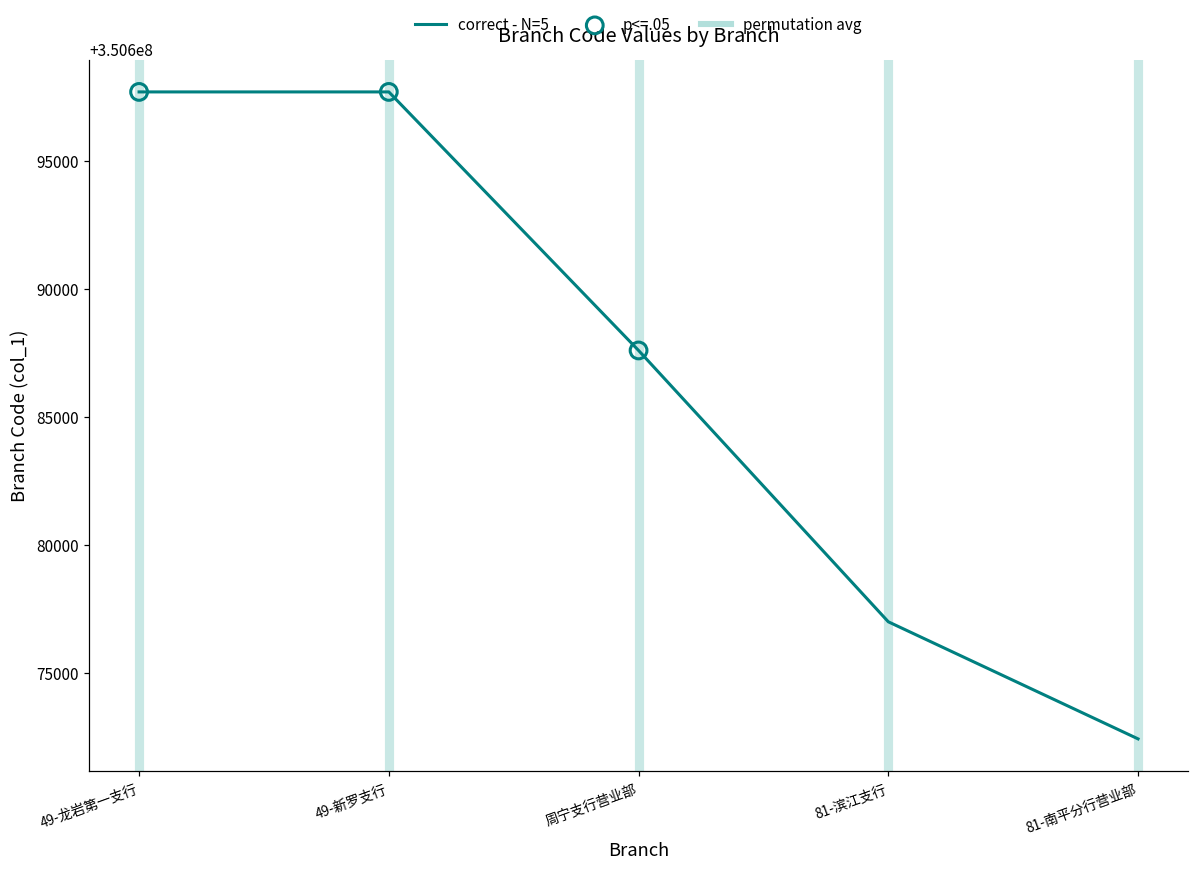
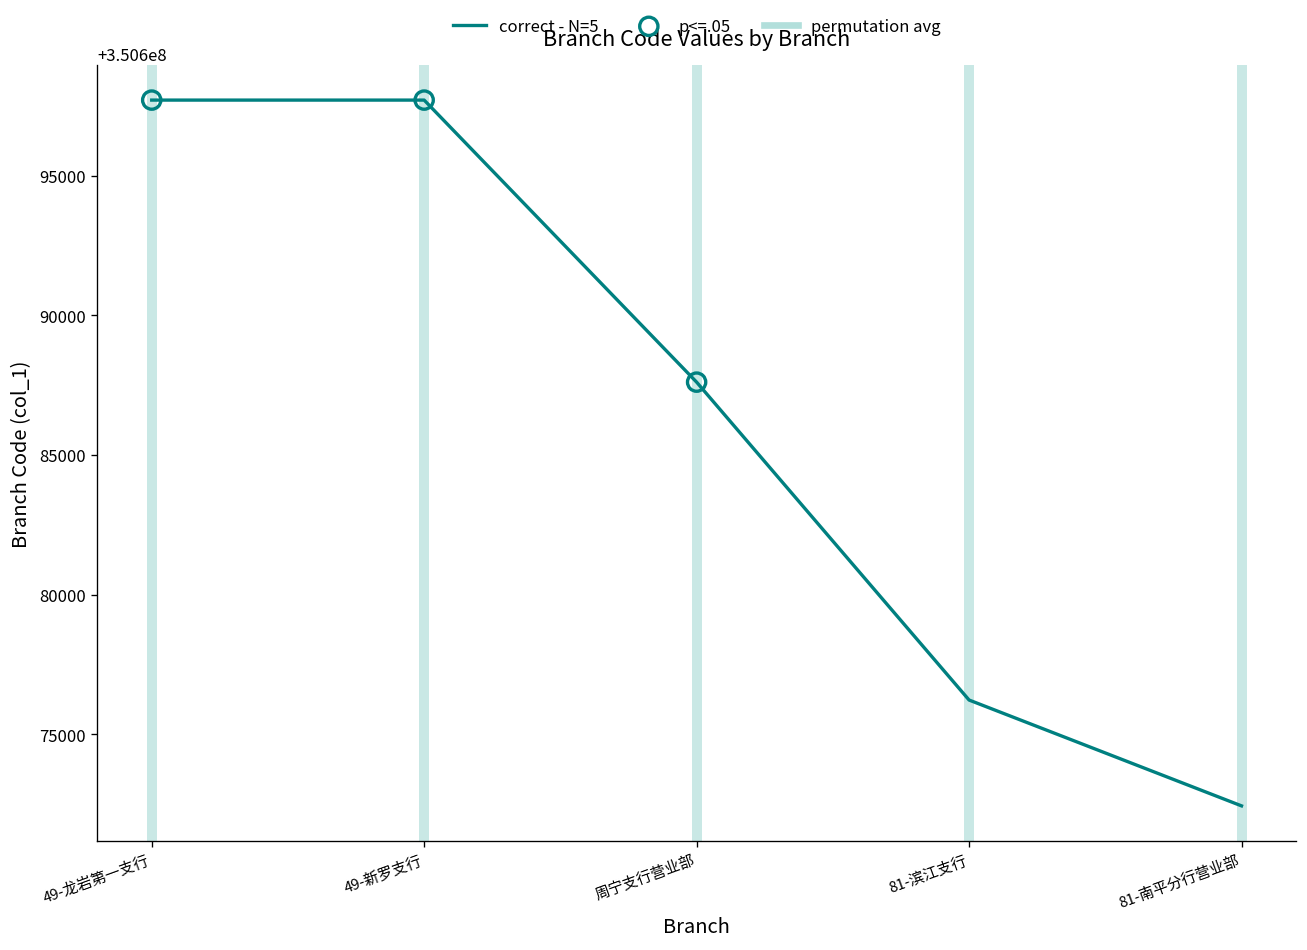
  {
    "correct - N=5": {
-     "81-滨江支行": 350677000,
+     "81-滨江支行": 350676200,
      "81-南平分行营业部": 350672400
    }
  }
